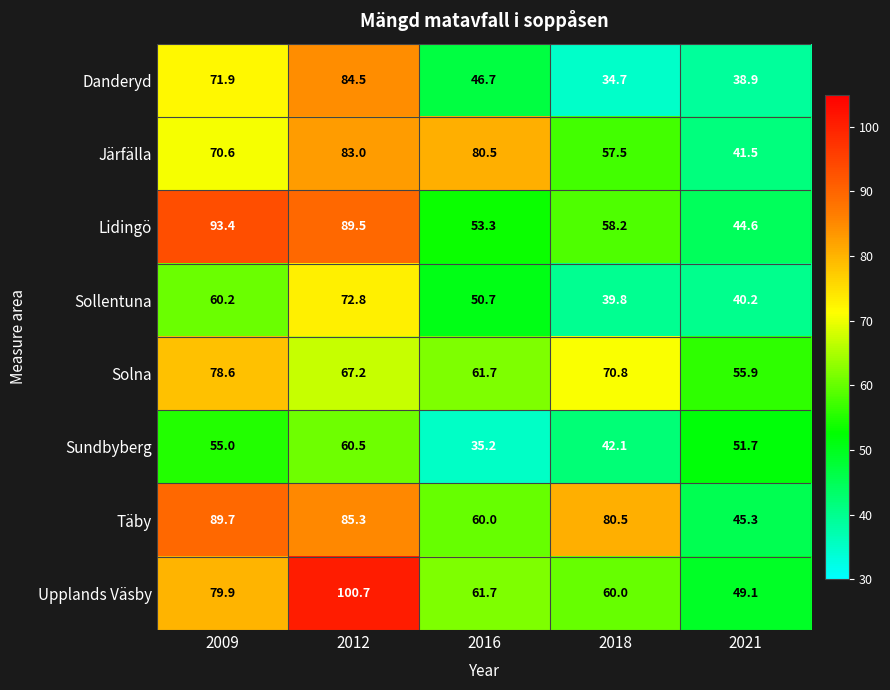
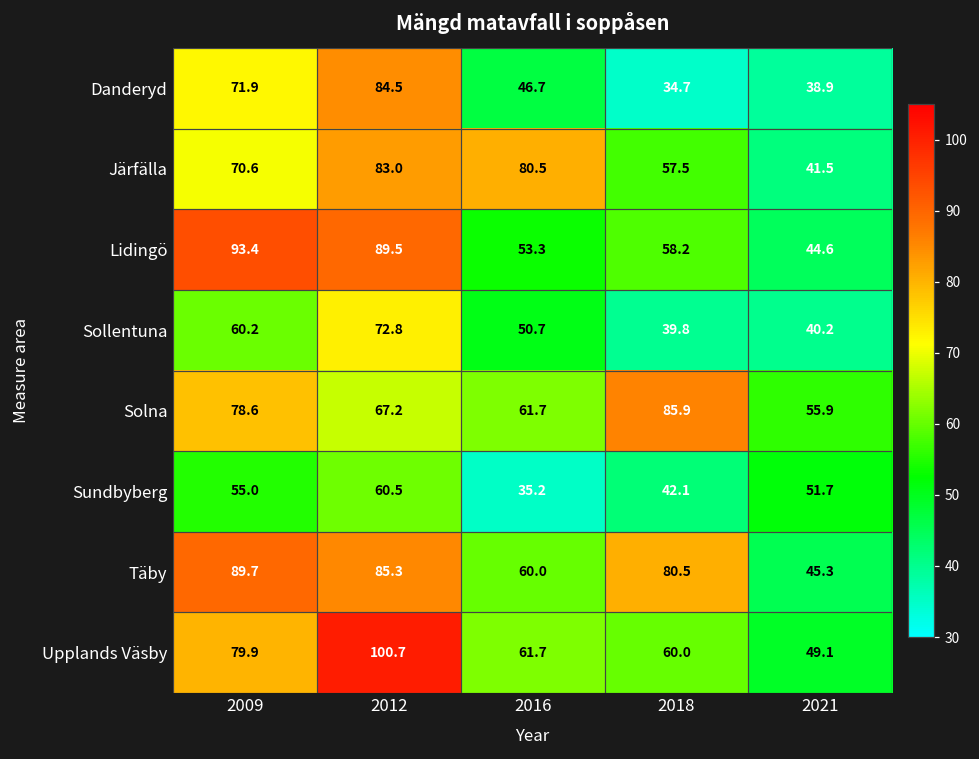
  {
    "Danderyd": {
      "2009": 71.9,
      "2012": 84.5,
      "2016": 46.7,
      "2018": 34.7,
      "2021": 38.9
    },
    "Järfälla": {
      "2009": 70.6,
      "2012": 83.0,
      "2016": 80.5,
      "2018": 57.5,
      "2021": 41.5
    },
    "Lidingö": {
      "2009": 93.4,
      "2012": 89.5,
      "2016": 53.3,
      "2018": 58.2,
      "2021": 44.6
    },
    "Sollentuna": {
      "2009": 60.2,
      "2012": 72.8,
      "2016": 50.7,
      "2018": 39.8,
      "2021": 40.2
    },
    "Solna": {
      "2009": 78.6,
      "2012": 67.2,
      "2016": 61.7,
-     "2018": 70.8,
+     "2018": 85.9,
      "2021": 55.9
    },
    "Sundbyberg": {
      "2009": 55.0,
      "2012": 60.5,
      "2016": 35.2,
      "2018": 42.1,
      "2021": 51.7
    },
    "Täby": {
      "2009": 89.7,
      "2012": 85.3,
      "2016": 60.0,
      "2018": 80.5,
      "2021": 45.3
    },
    "Upplands Väsby": {
      "2009": 79.9,
      "2012": 100.7,
      "2016": 61.7,
      "2018": 60.0,
      "2021": 49.1
    }
  }
